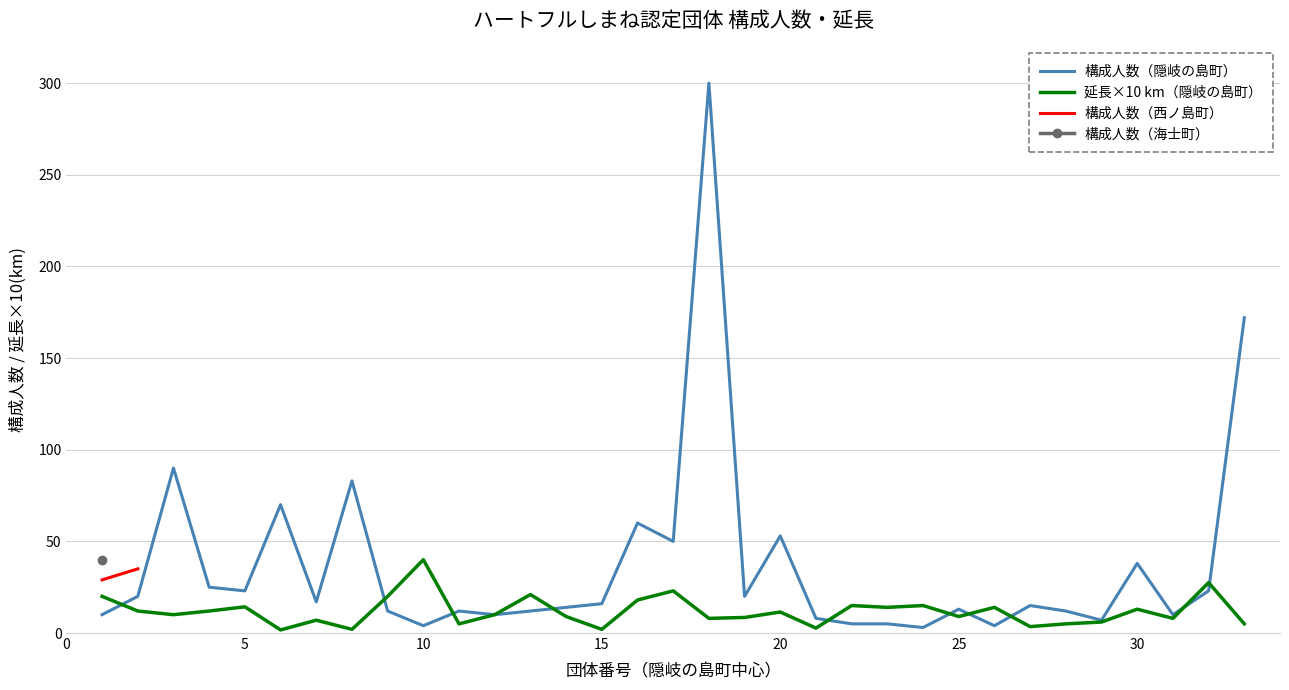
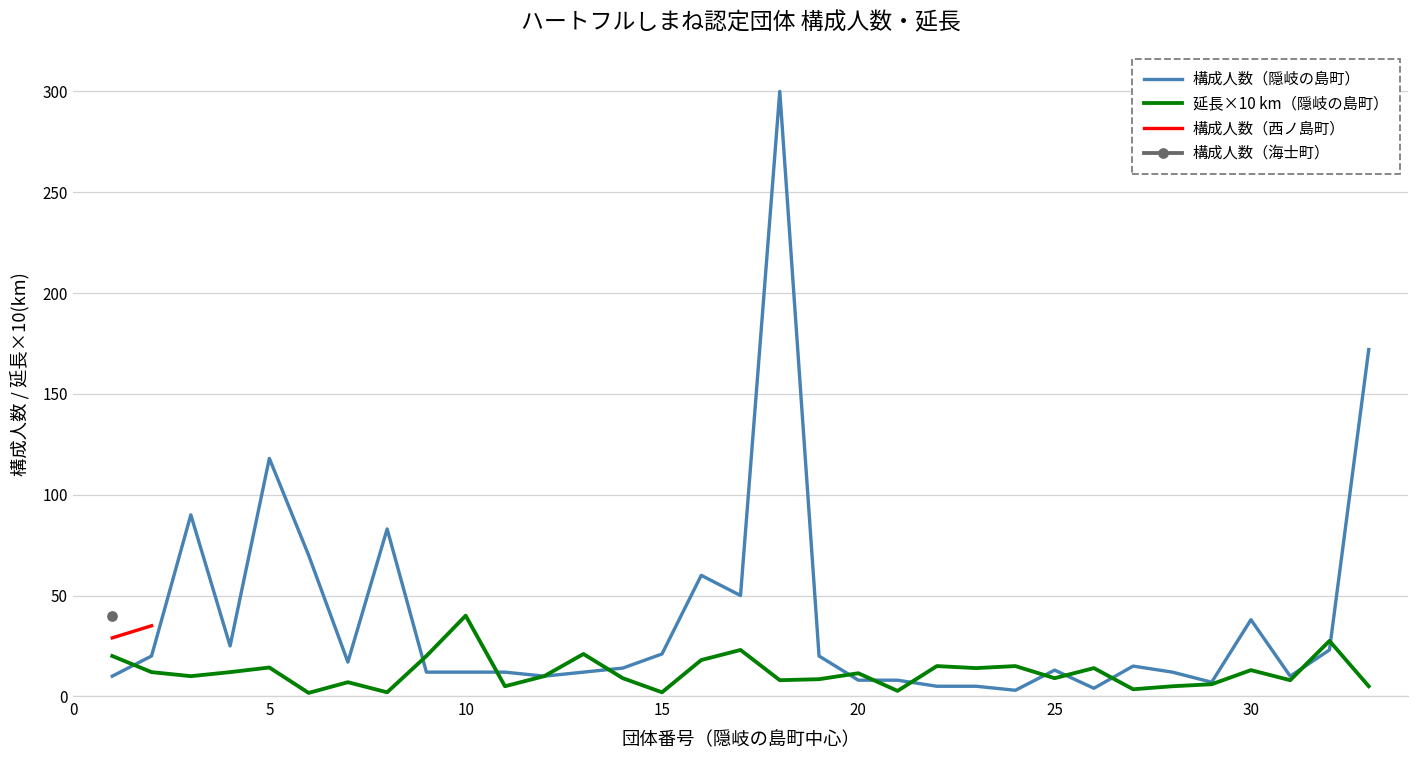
  {
    "構成人数（隠岐の島町）": {
-     "5": 23,
-     "10": 4,
-     "15": 16,
-     "20": 53,
+     "5": 118,
+     "10": 12,
+     "15": 21,
+     "20": 8,
      "25": 13,
      "30": 38
    },
    "延長×10 km（隠岐の島町）": {
      "5": 14,
      "10": 40,
      "15": 2,
      "20": 11,
      "25": 9,
      "30": 13
    }
  }
